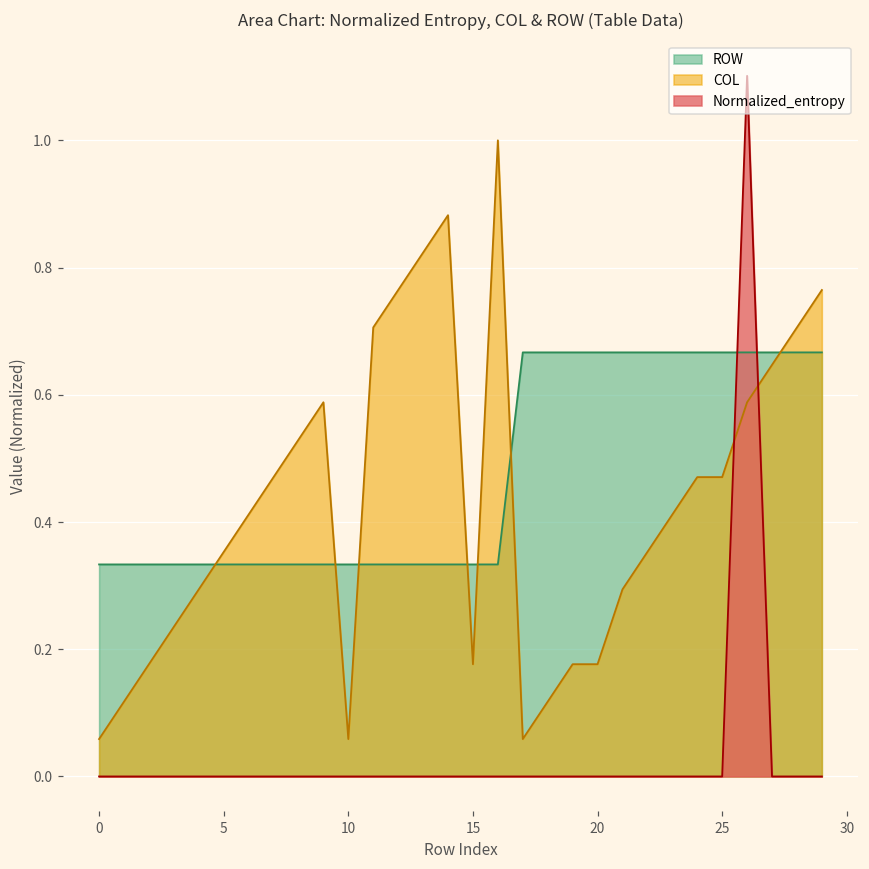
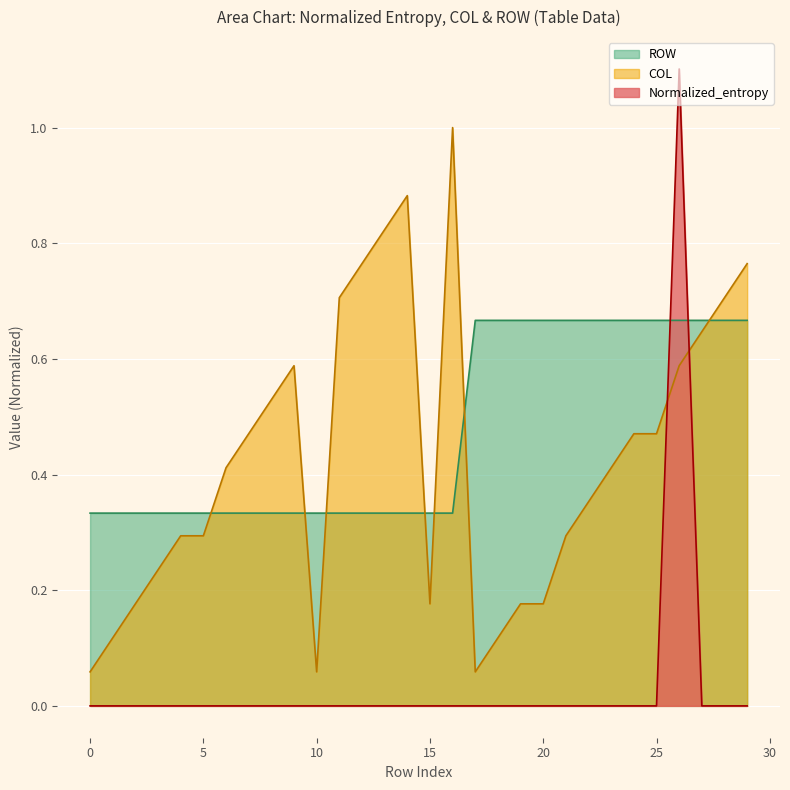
  {
    "ROW": {
      "0": 0.33,
      "5": 0.33,
      "10": 0.33,
      "15": 0.33,
      "20": 0.67,
      "25": 0.67
    },
    "COL": {
      "0": 0.06,
-     "5": 0.35,
+     "5": 0.29,
      "10": 0.06,
      "15": 0.18,
      "20": 0.18,
      "25": 0.47
    },
    "Normalized_entropy": {
      "0": 0.00,
      "5": 0.00,
      "10": 0.00,
      "15": 0.00,
      "20": 0.00,
      "25": 0.00
    }
  }
